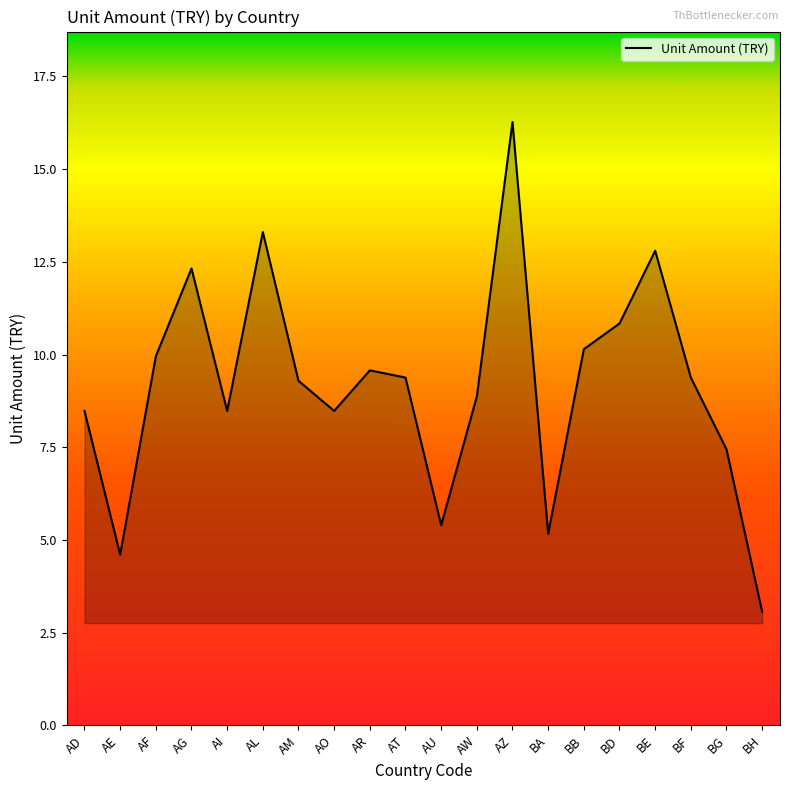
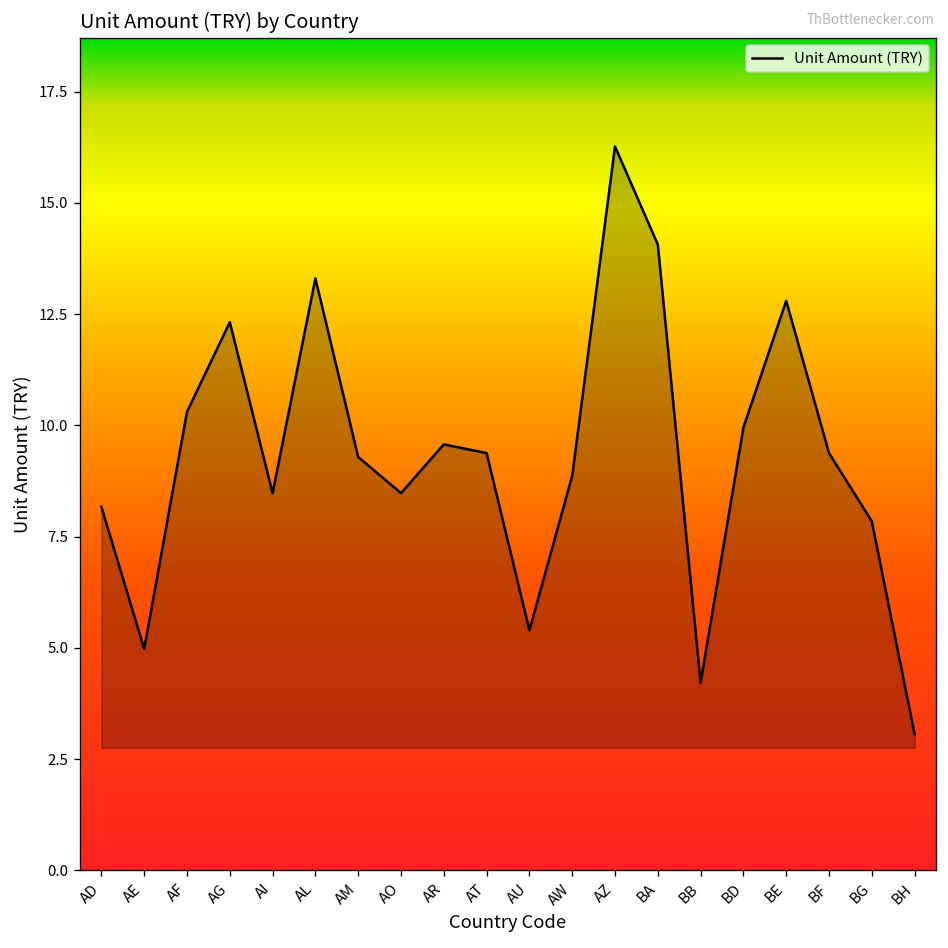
  {
-   "AD": 8.5,
-   "AE": 4.6,
-   "AF": 10.0,
+   "AD": 8.2,
+   "AE": 5.0,
+   "AF": 10.3,
    "AG": 12.3,
    "AI": 8.5,
    "AL": 13.3,
    "AM": 9.3,
    "AO": 8.5,
    "AR": 9.6,
    "AT": 9.4,
    "AU": 5.4,
    "AW": 8.9,
    "AZ": 16.3,
-   "BA": 5.2,
-   "BB": 10.1,
-   "BD": 10.8,
+   "BA": 14.1,
+   "BB": 4.2,
+   "BD": 10.0,
    "BE": 12.8,
    "BF": 9.4,
-   "BG": 7.4,
+   "BG": 7.8,
    "BH": 3.1
  }
